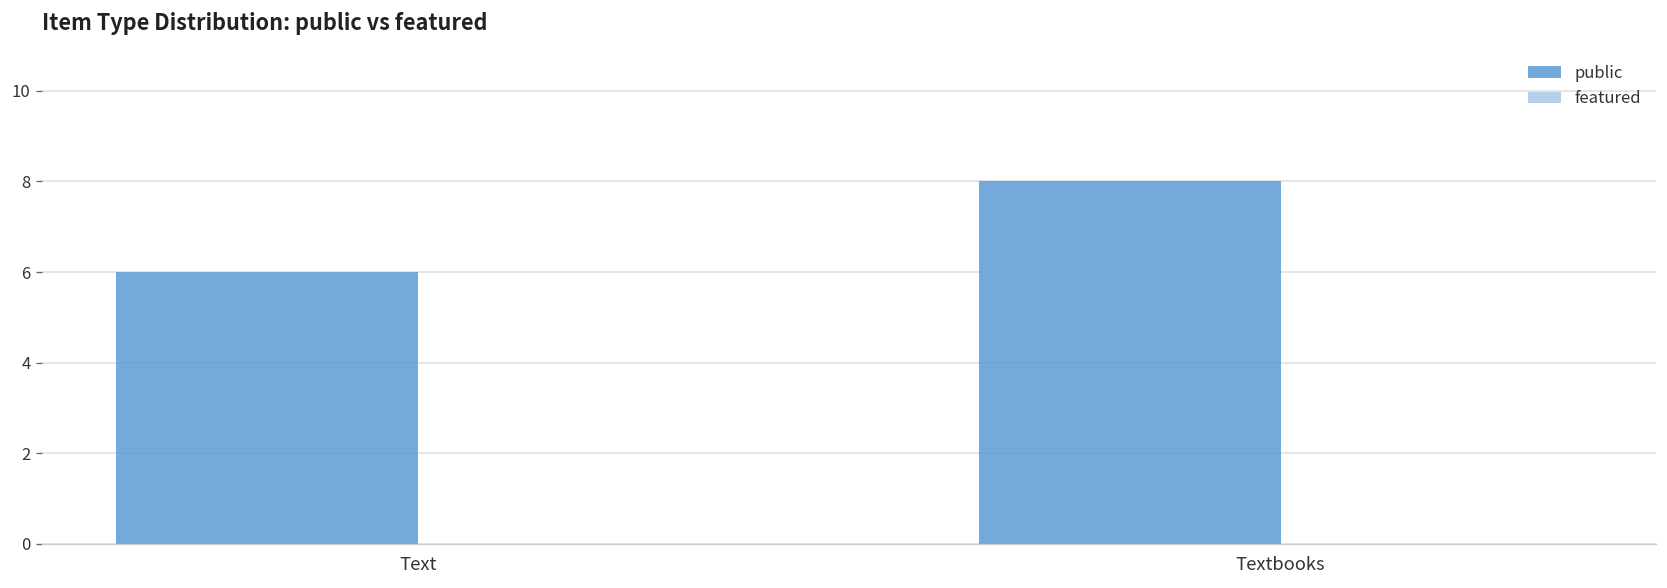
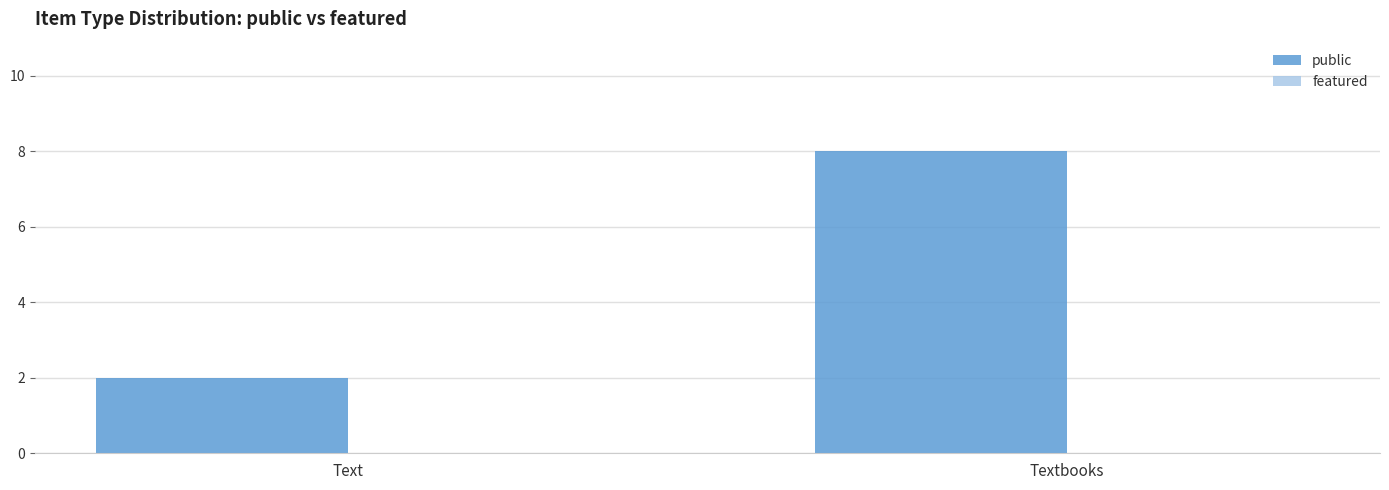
  {
    "public": {
-     "Text": 6,
+     "Text": 2,
      "Textbooks": 8
    },
    "featured": {
      "Text": 0,
      "Textbooks": 0
    }
  }
